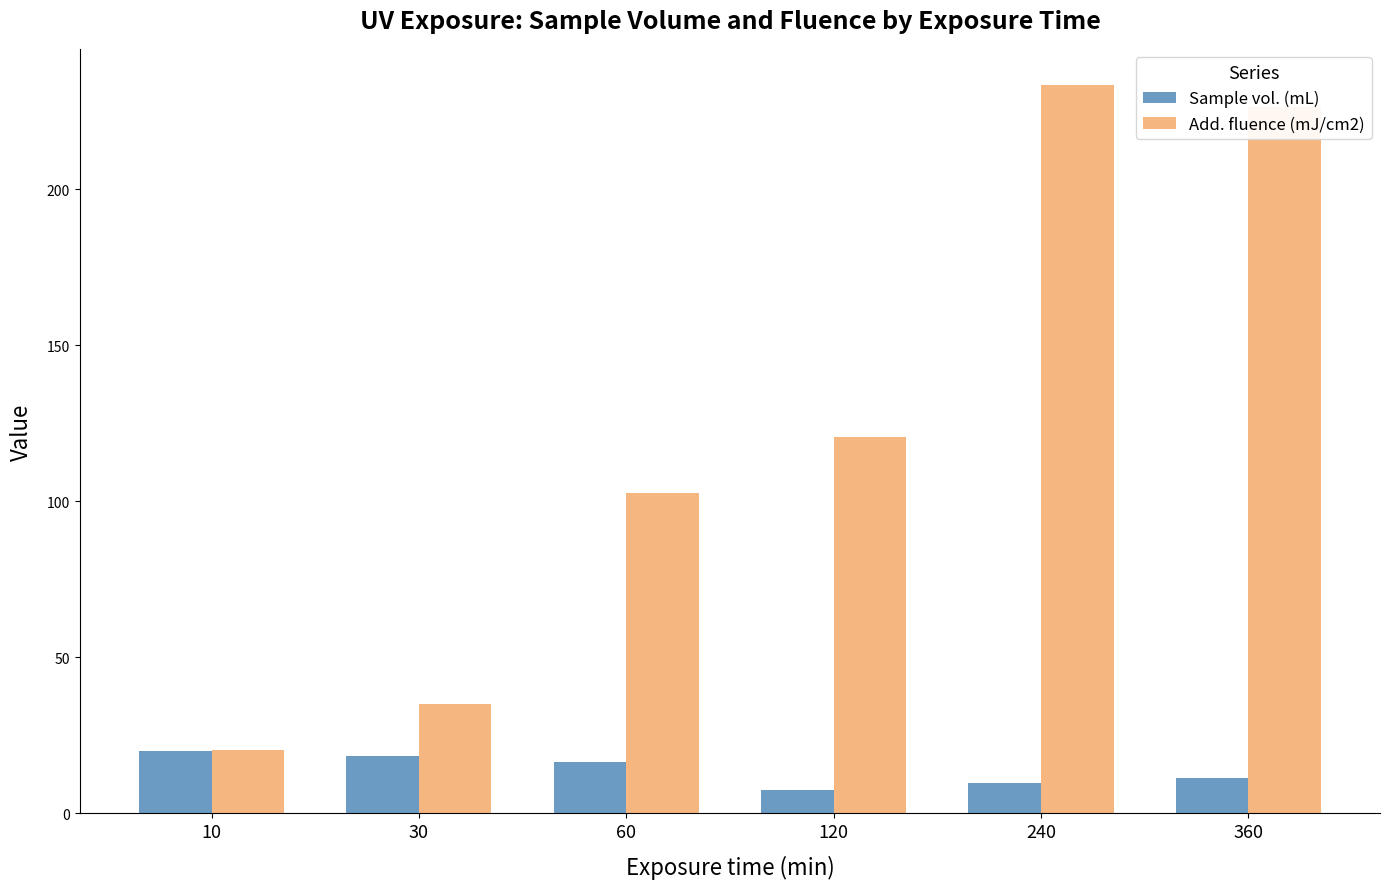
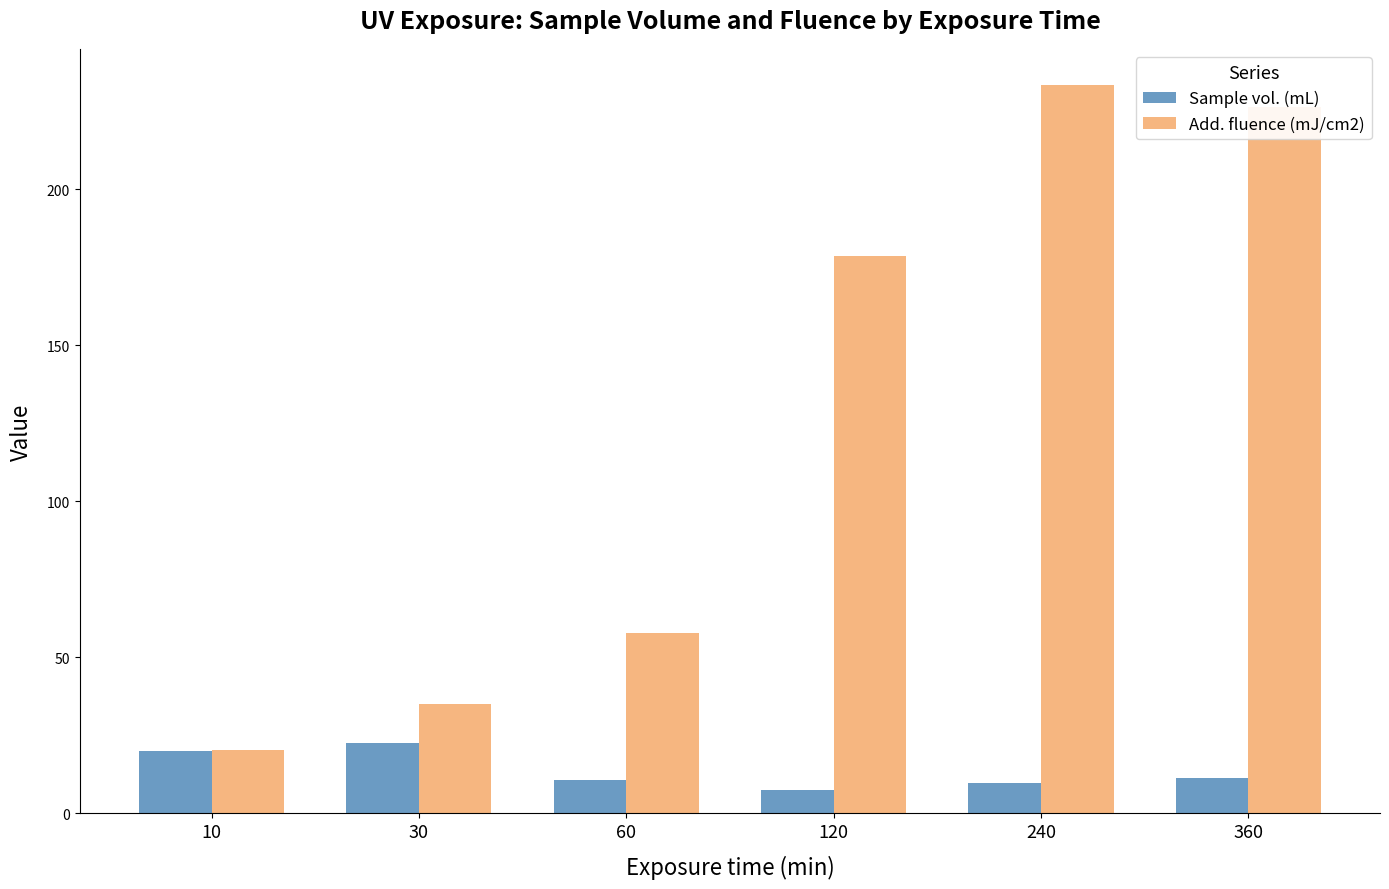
  {
    "Sample vol. (mL)": {
      "10": 20,
-     "30": 18,
-     "60": 17,
+     "30": 22,
+     "60": 11,
      "120": 7,
      "240": 10,
      "360": 11
    },
    "Add. fluence (mJ/cm2)": {
      "10": 20,
      "30": 35,
-     "60": 102,
-     "120": 120,
+     "60": 58,
+     "120": 179,
      "240": 233
    }
  }
